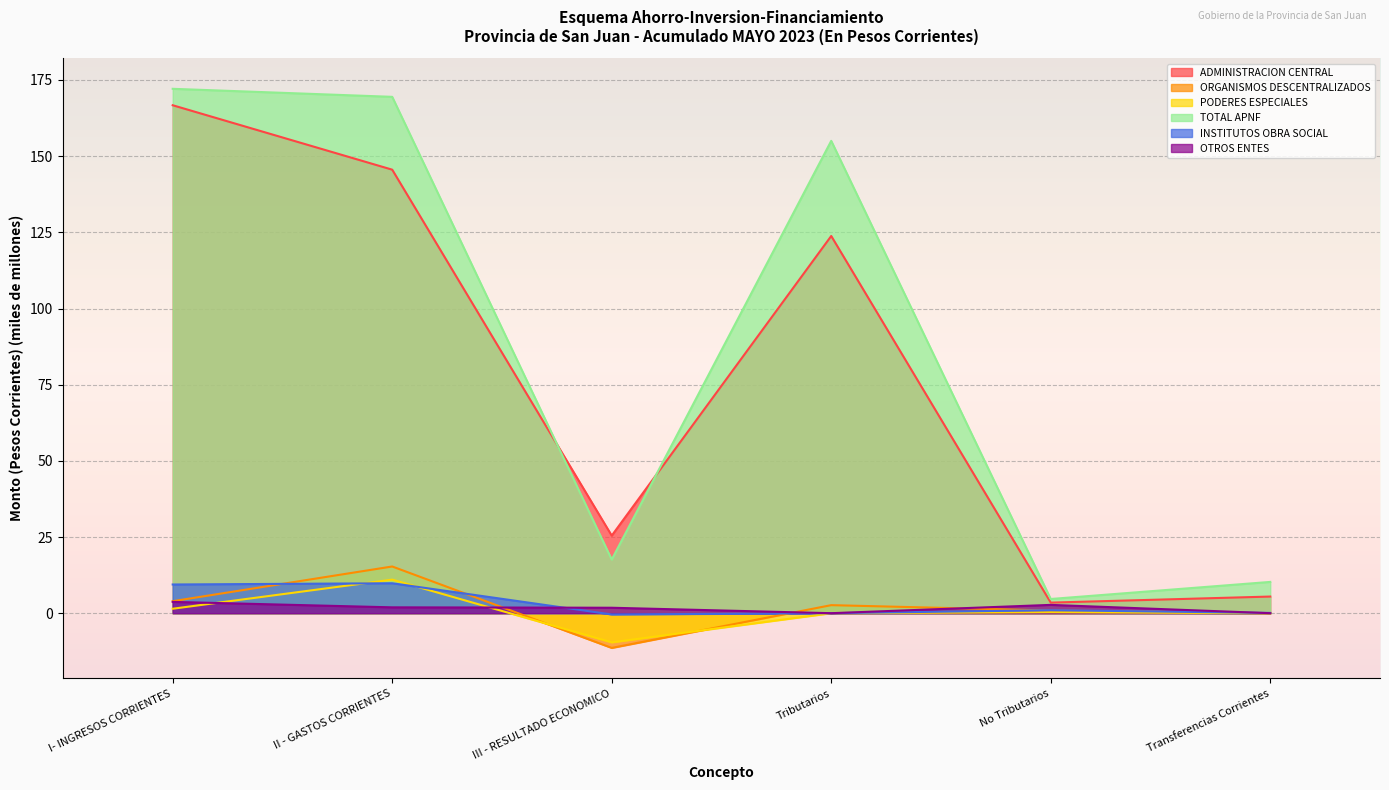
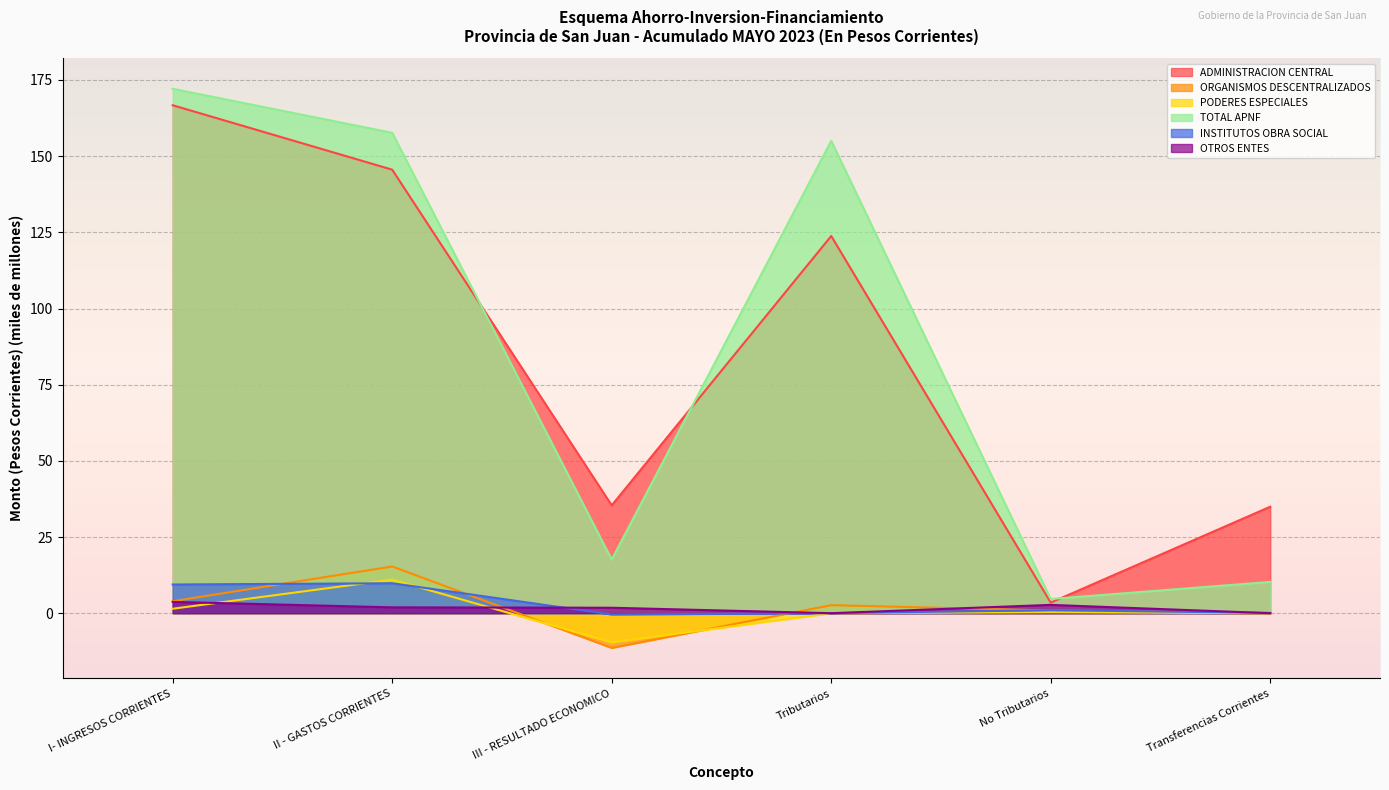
  {
    "ADMINISTRACION CENTRAL": {
      "I- INGRESOS CORRIENTES": 167,
      "II - GASTOS CORRIENTES": 146,
-     "III - RESULTADO ECONOMICO": 25,
+     "III - RESULTADO ECONOMICO": 35,
      "Tributarios": 124,
-     "Transferencias Corrientes": 5
+     "Transferencias Corrientes": 35
    },
    "TOTAL APNF": {
      "I- INGRESOS CORRIENTES": 172,
-     "II - GASTOS CORRIENTES": 169,
+     "II - GASTOS CORRIENTES": 158,
      "III - RESULTADO ECONOMICO": 18,
      "Tributarios": 155,
      "No Tributarios": 5,
      "Transferencias Corrientes": 10
    },
    "OTROS ENTES": {
      "II - GASTOS CORRIENTES": 2,
      "III - RESULTADO ECONOMICO": 2
    }
  }
